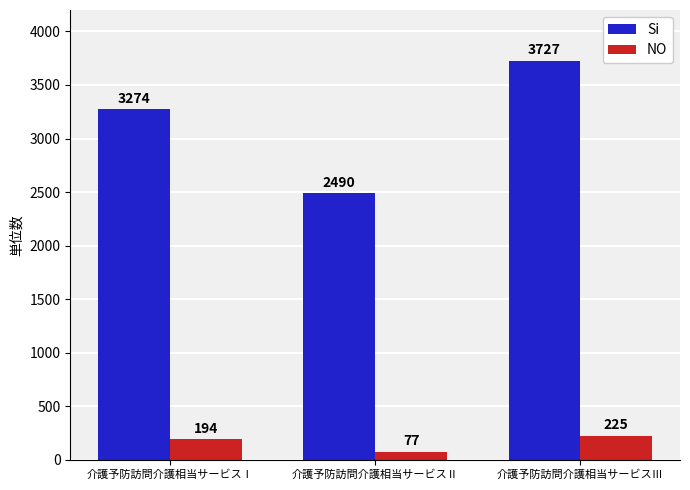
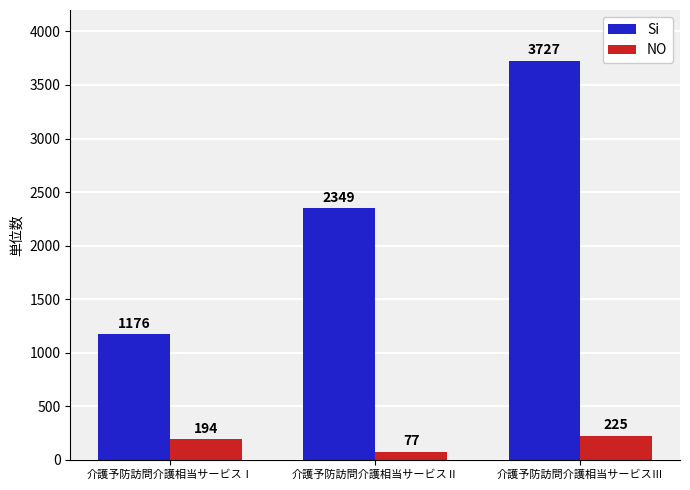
  {
    "Si": {
-     "介護予防訪問介護相当サービスⅠ": 3274,
-     "介護予防訪問介護相当サービスⅡ": 2490,
+     "介護予防訪問介護相当サービスⅠ": 1176,
+     "介護予防訪問介護相当サービスⅡ": 2349,
      "介護予防訪問介護相当サービスⅢ": 3727
    },
    "NO": {
      "介護予防訪問介護相当サービスⅠ": 194,
      "介護予防訪問介護相当サービスⅡ": 77,
      "介護予防訪問介護相当サービスⅢ": 225
    }
  }
